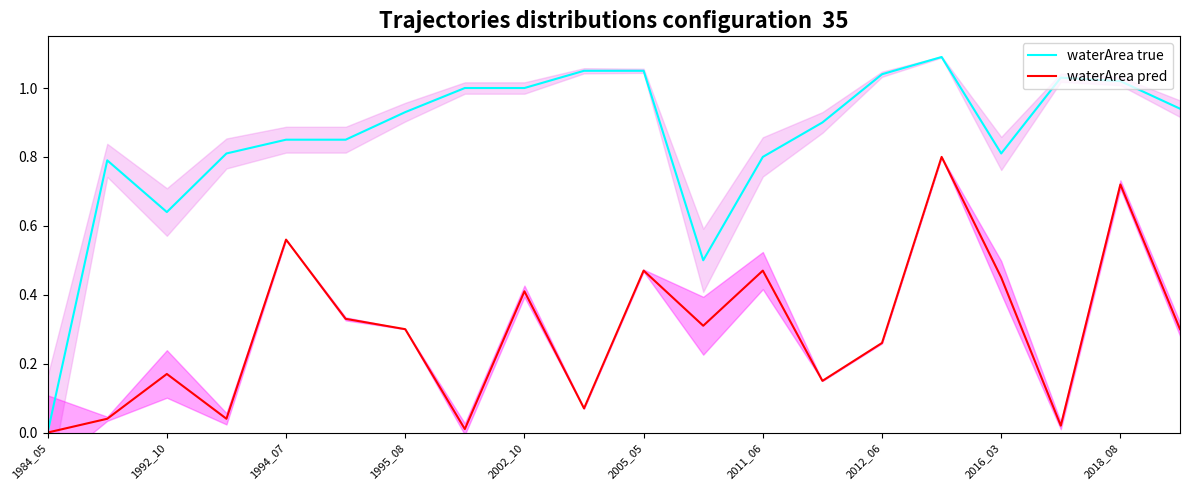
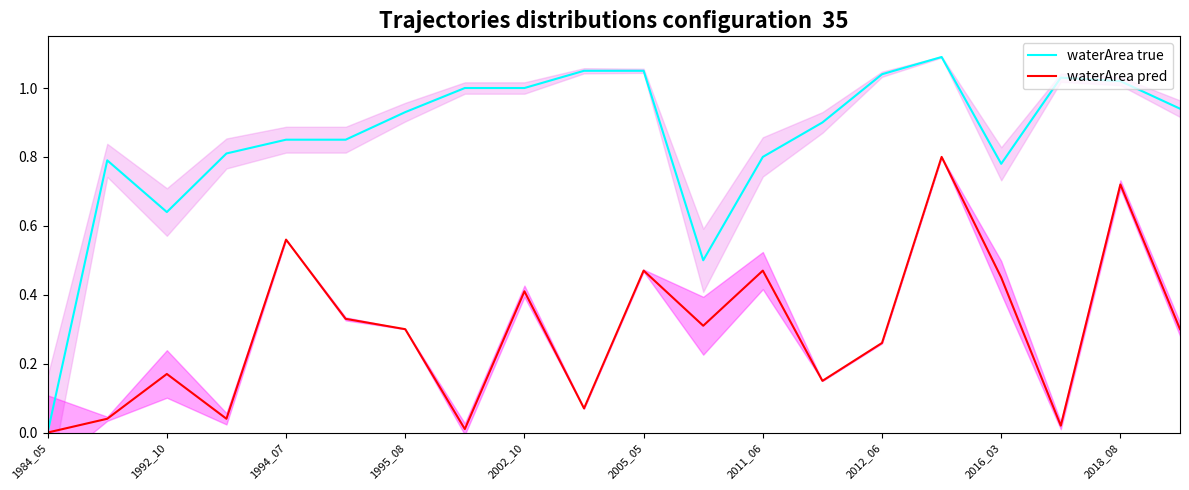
  {
    "waterArea true": {
      "2011_06": 0.80,
-     "2016_03": 0.81
+     "2016_03": 0.78
    },
    "waterArea pred": {
      "2011_06": 0.47,
      "2016_03": 0.45
    }
  }
